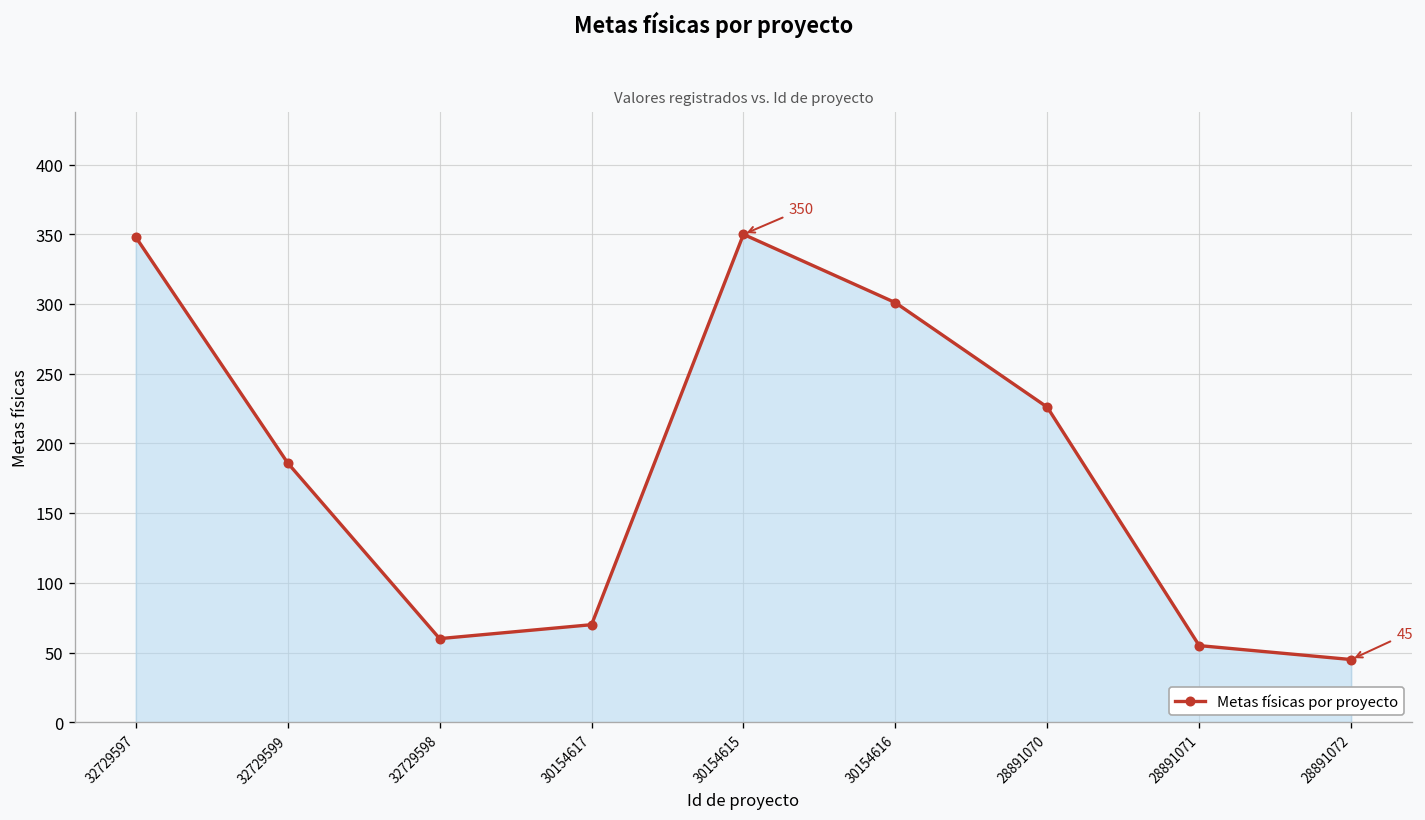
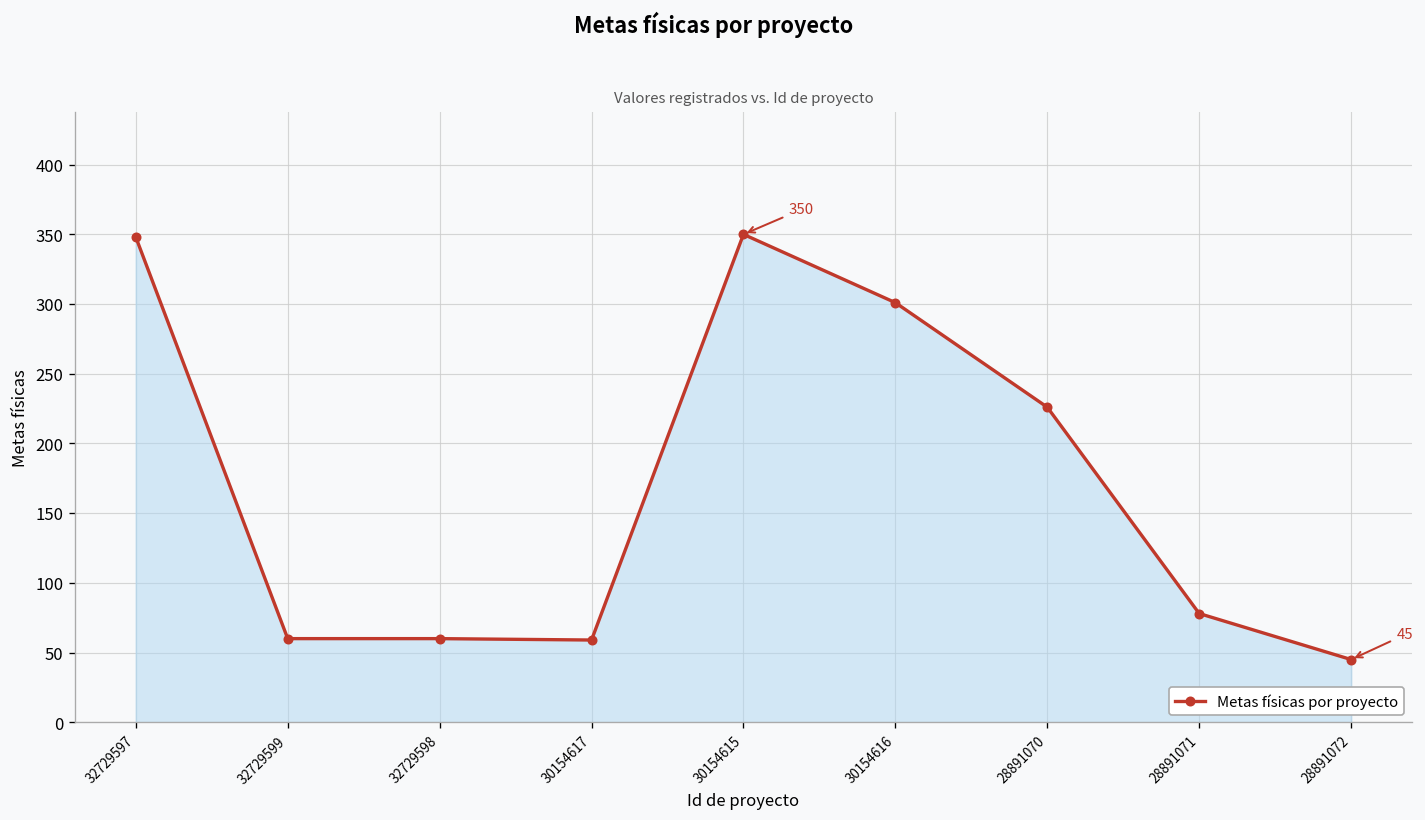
  {
    "32729597": 348,
-   "32729599": 186,
+   "32729599": 60,
    "32729598": 60,
-   "30154617": 70,
+   "30154617": 59,
    "30154616": 301,
    "28891070": 226,
-   "28891071": 55
+   "28891071": 78
  }
